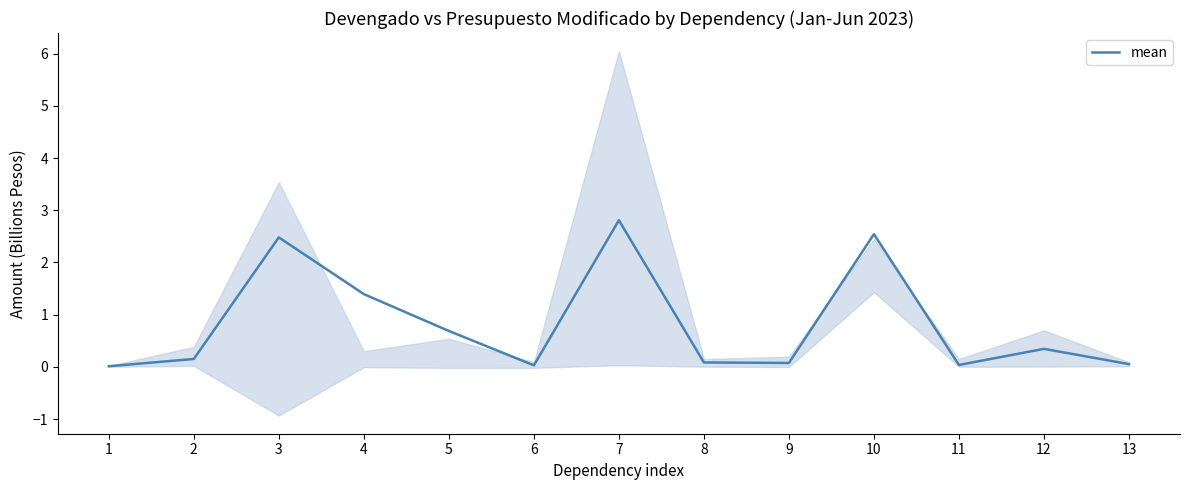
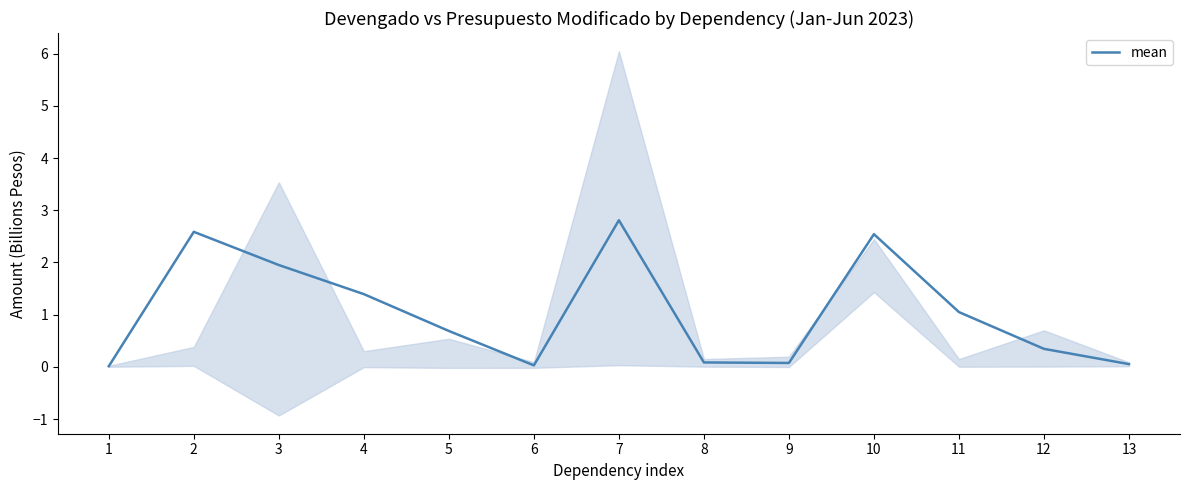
  {
    "mean": {
-     "2": 0.2,
-     "3": 2.5,
+     "2": 2.6,
+     "3": 2.0,
      "4": 1.4,
      "5": 0.7,
      "6": 0.0,
      "7": 2.8,
      "8": 0.1,
      "9": 0.1,
      "10": 2.5,
-     "11": 0.0,
+     "11": 1.0,
      "12": 0.3
    }
  }
